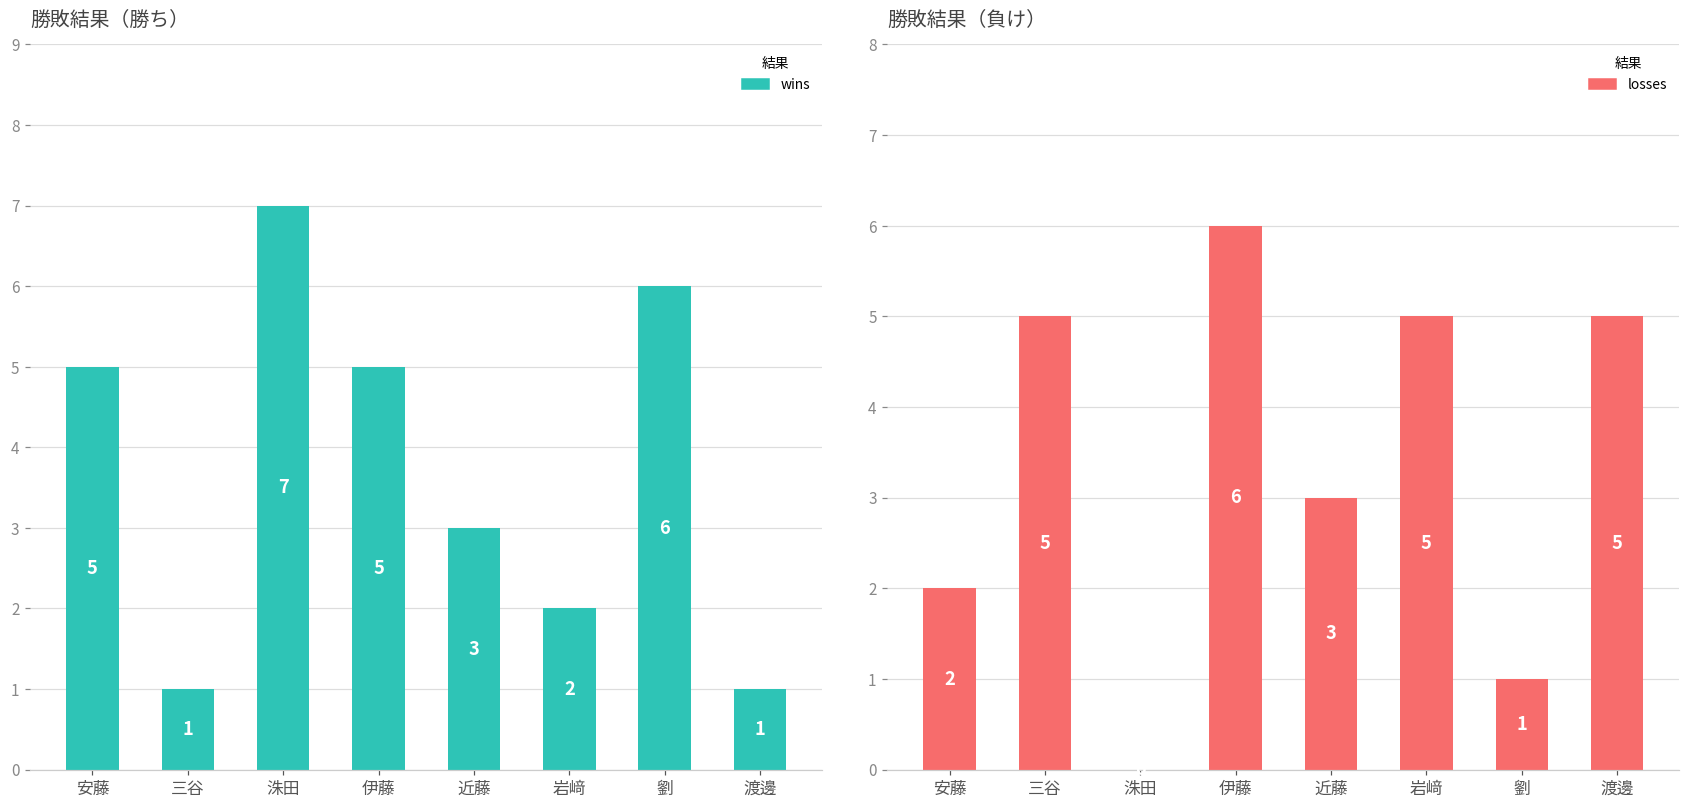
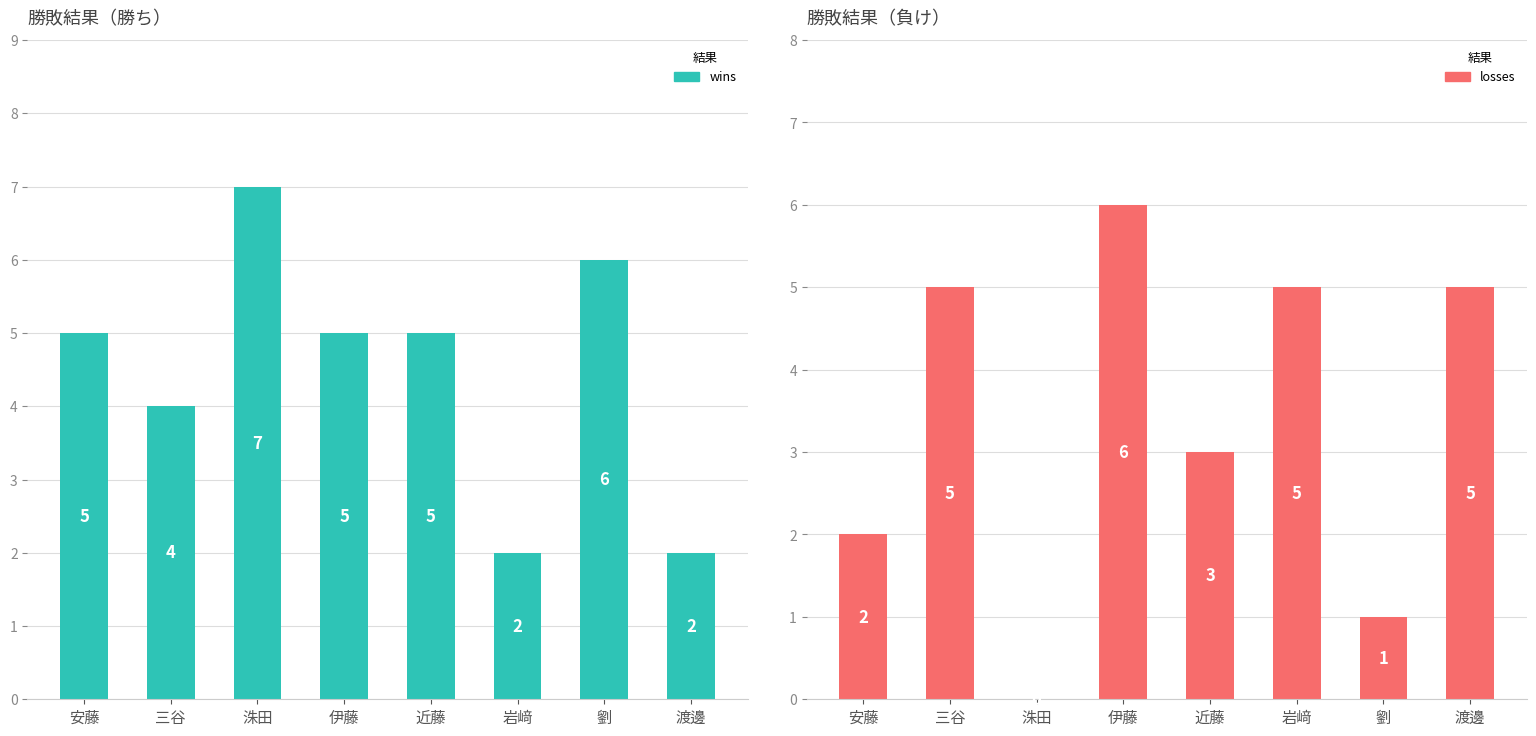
  {
    "勝敗結果（勝ち）": {
      "安藤": 5,
-     "三谷": 1,
+     "三谷": 4,
      "洙田": 7,
      "伊藤": 5,
-     "近藤": 3,
+     "近藤": 5,
      "岩﨑": 2,
      "劉": 6,
-     "渡邊": 1
+     "渡邊": 2
    },
    "勝敗結果（負け）": {
      "安藤": 2,
      "三谷": 5,
      "伊藤": 6,
      "近藤": 3,
      "岩﨑": 5,
      "劉": 1,
      "渡邊": 5
    }
  }
